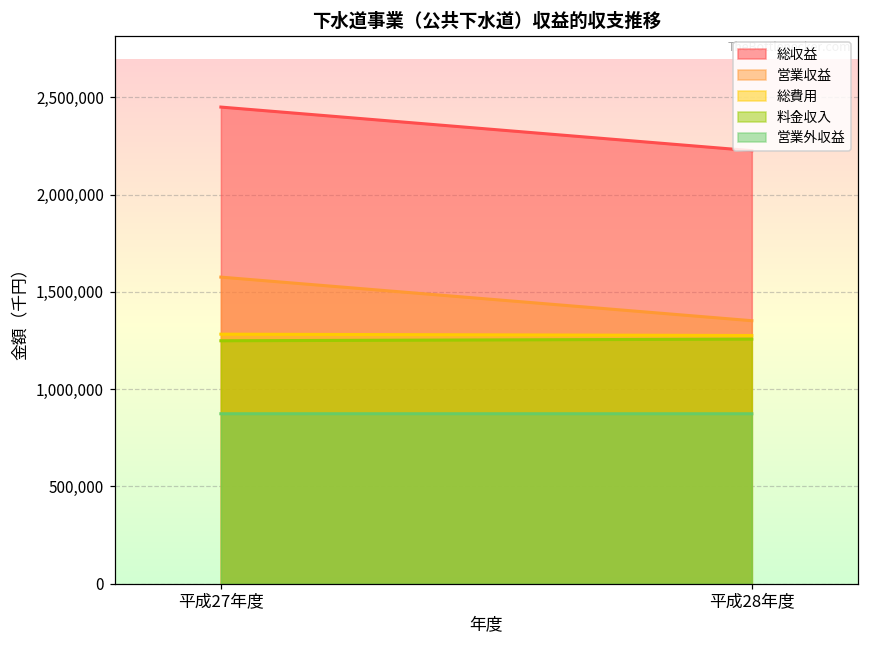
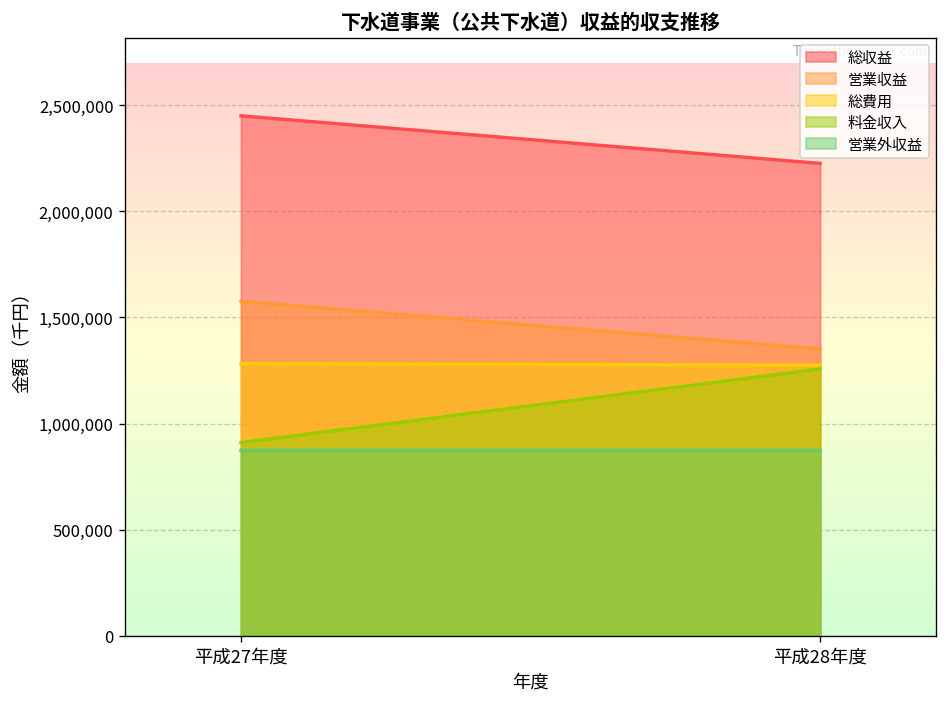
  {
    "総収益": {
      "平成27年度": "2,450,000"
    },
    "料金収入": {
-     "平成27年度": "1,250,000",
+     "平成27年度": "910,000",
      "平成28年度": "1,260,000"
    },
    "営業外収益": {
      "平成27年度": "870,000",
      "平成28年度": "870,000"
    }
  }
